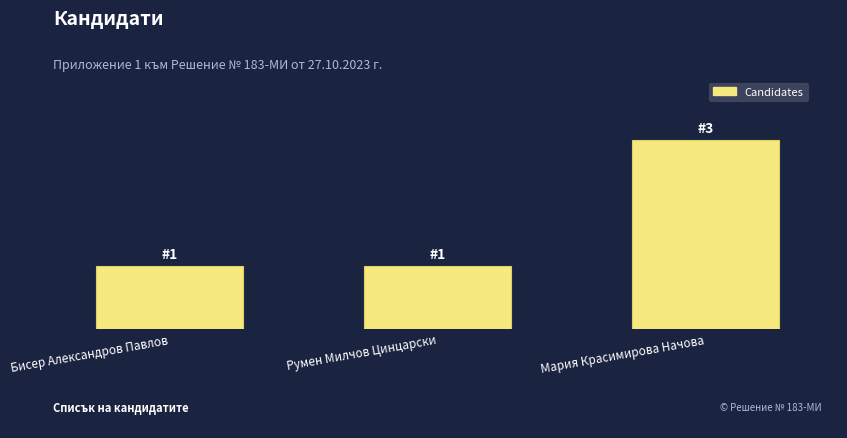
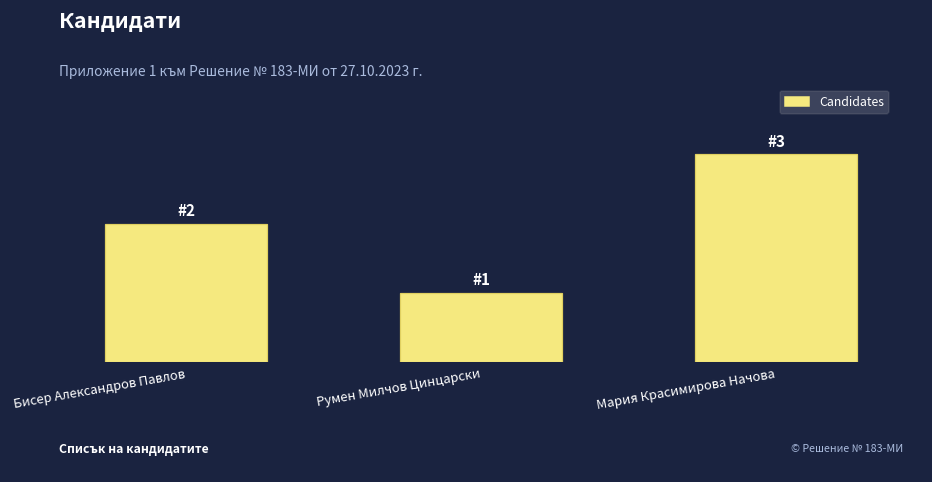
  {
-   "Бисер Александров Павлов": 1,
+   "Бисер Александров Павлов": 2,
    "Румен Милчов Цинцарски": 1,
    "Мария Красимирова Начова": 3
  }
